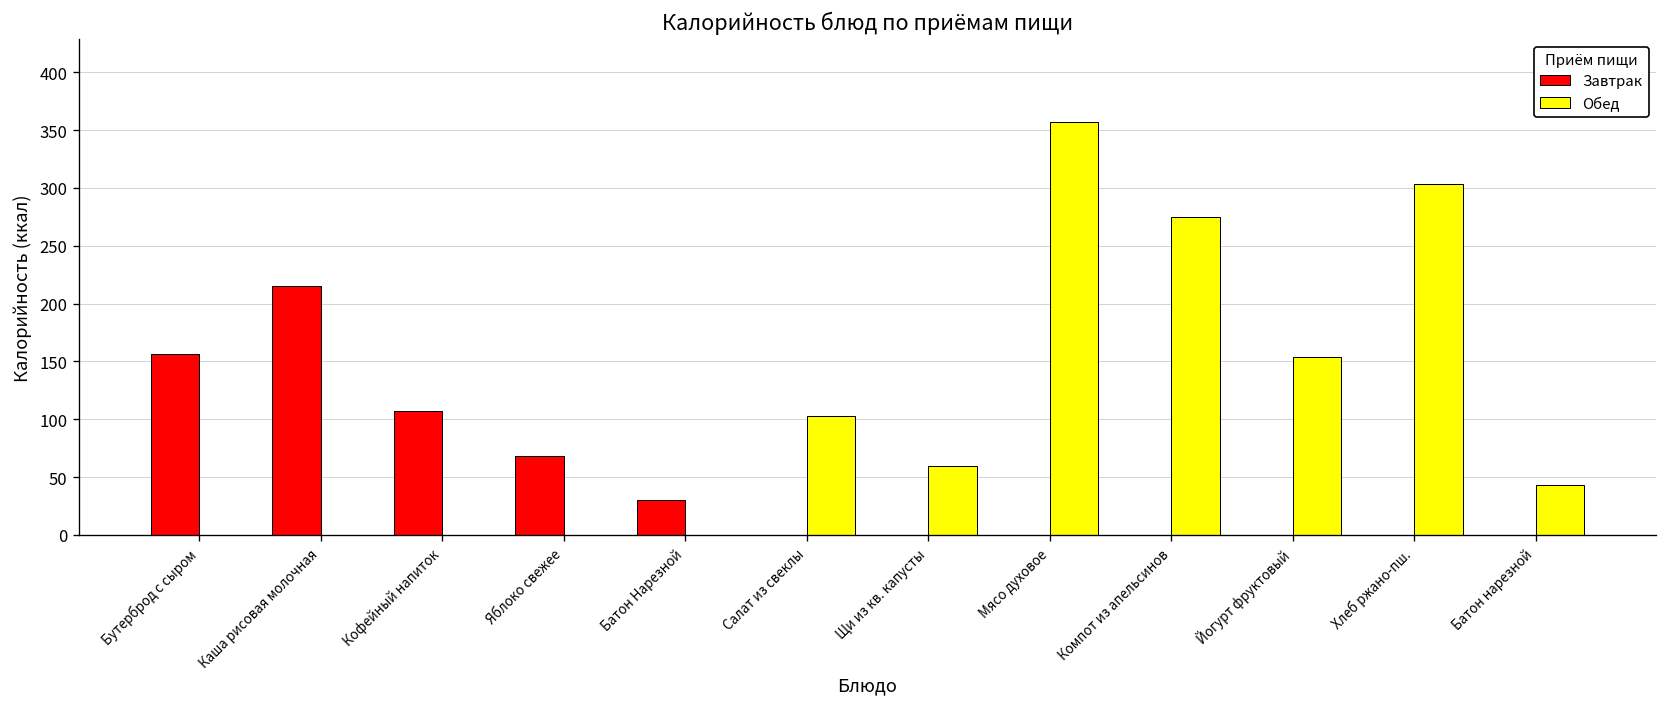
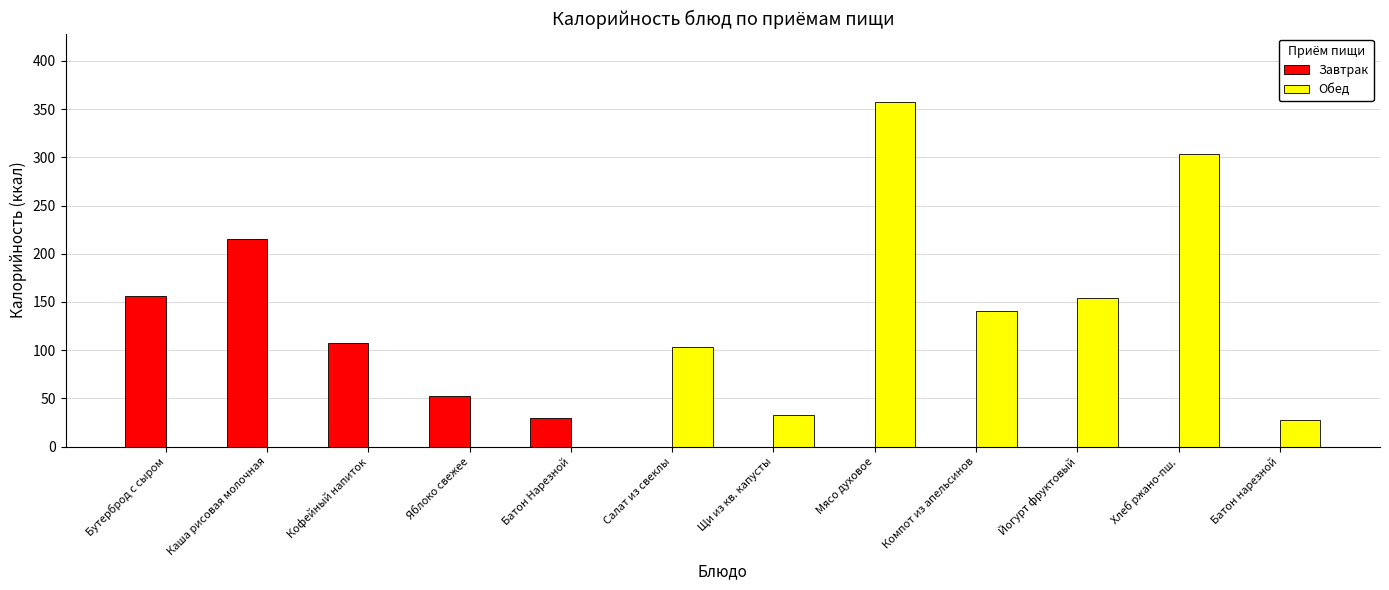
  {
    "Завтрак": {
      "Бутерброд с сыром": 160,
      "Каша рисовая молочная": 220,
      "Кофейный напиток": 110,
-     "Яблоко свежее": 70,
+     "Яблоко свежее": 50,
      "Батон Нарезной": 30,
      "Салат из свеклы": 0,
      "Щи из кв. капусты": 0,
      "Мясо духовое": 0,
      "Компот из апельсинов": 0,
      "Йогурт фруктовый": 0,
      "Хлеб ржано-пш.": 0,
      "Батон нарезной": 0
    },
    "Обед": {
      "Бутерброд с сыром": 0,
      "Каша рисовая молочная": 0,
      "Кофейный напиток": 0,
      "Яблоко свежее": 0,
      "Батон Нарезной": 0,
      "Салат из свеклы": 100,
-     "Щи из кв. капусты": 60,
+     "Щи из кв. капусты": 30,
      "Мясо духовое": 360,
-     "Компот из апельсинов": 280,
+     "Компот из апельсинов": 140,
      "Йогурт фруктовый": 150,
      "Хлеб ржано-пш.": 300,
-     "Батон нарезной": 40
+     "Батон нарезной": 30
    }
  }
